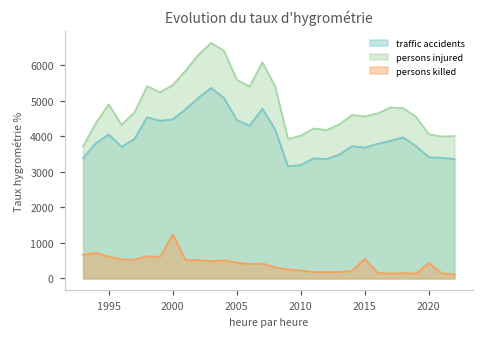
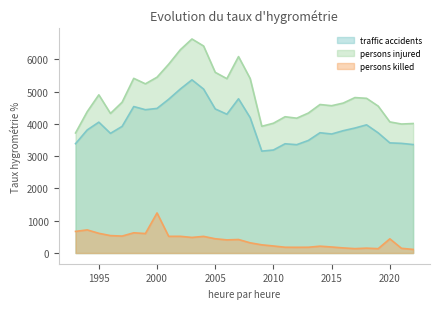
  {
    "persons killed": {
      "1995": 600,
      "2000": 1200,
      "2005": 400,
      "2010": 200,
-     "2015": 600,
+     "2015": 200,
      "2020": 400
    }
  }
